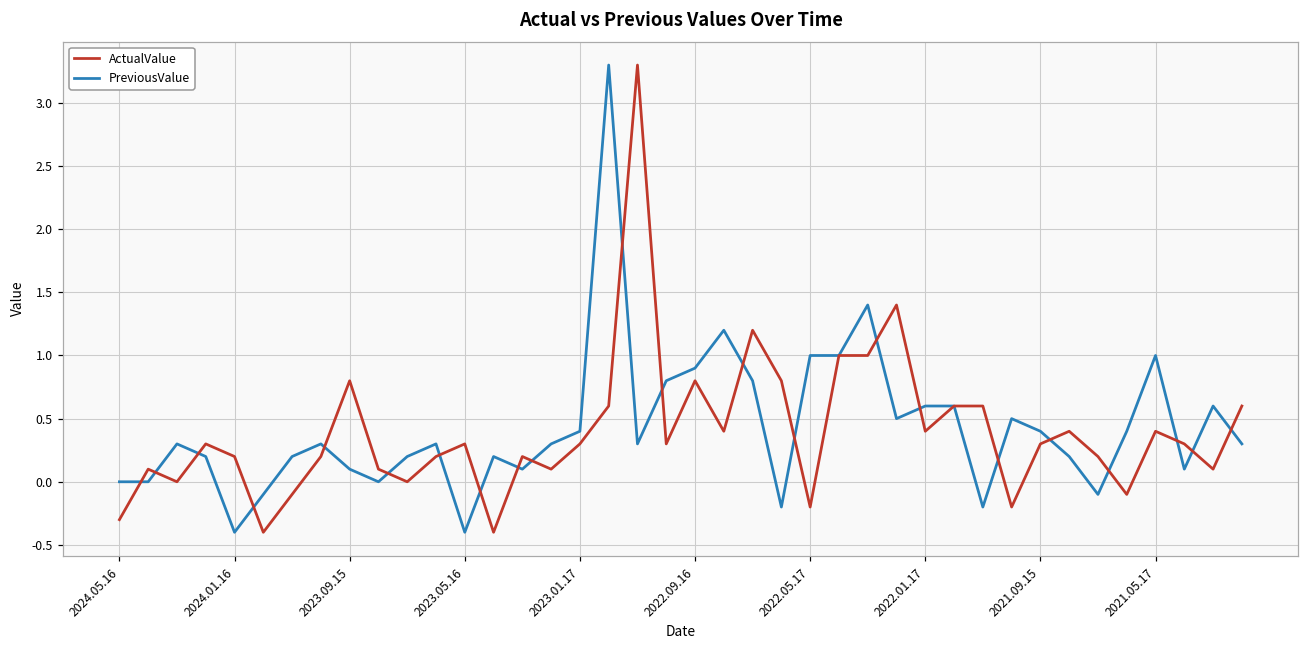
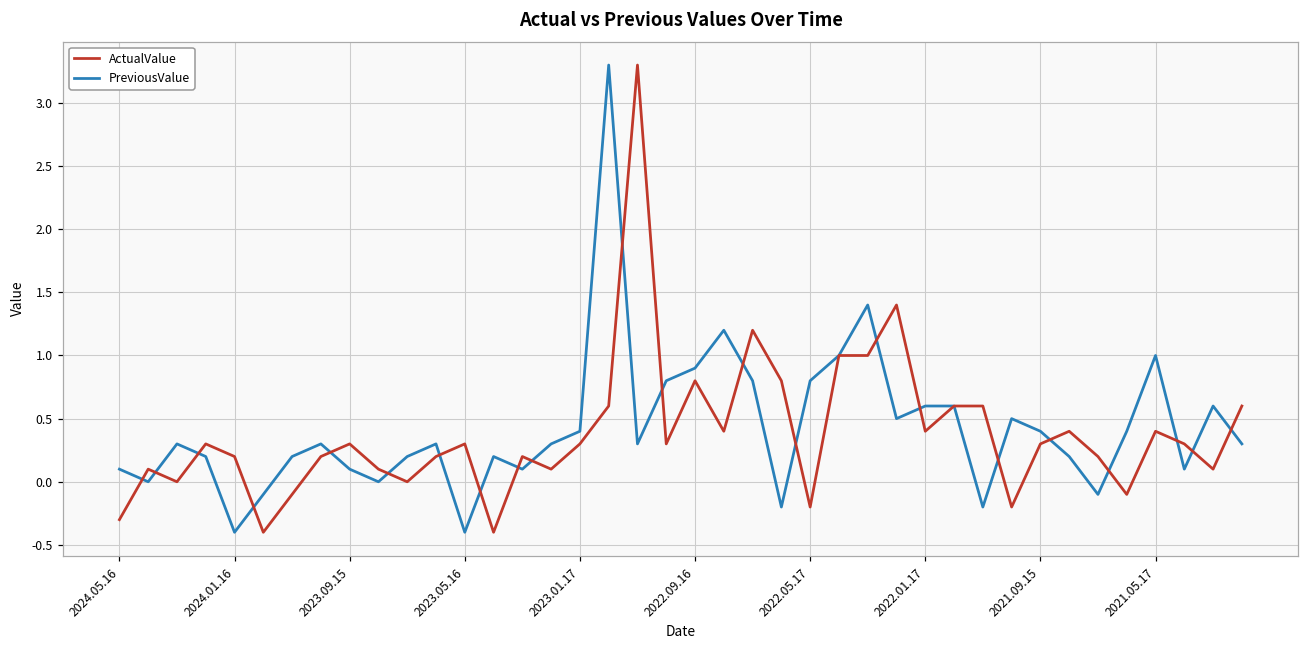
  {
    "ActualValue": {
      "2024.05.16": -0.3,
      "2024.01.16": 0.2,
-     "2023.09.15": 0.8,
+     "2023.09.15": 0.3,
      "2023.05.16": 0.3,
      "2023.01.17": 0.3,
      "2022.09.16": 0.8,
      "2022.05.17": -0.2,
      "2022.01.17": 0.4,
      "2021.09.15": 0.3,
      "2021.05.17": 0.4
    },
    "PreviousValue": {
-     "2024.05.16": 0.0,
+     "2024.05.16": 0.1,
      "2024.01.16": -0.4,
      "2023.09.15": 0.1,
      "2023.05.16": -0.4,
      "2023.01.17": 0.4,
      "2022.09.16": 0.9,
-     "2022.05.17": 1.0,
+     "2022.05.17": 0.8,
      "2022.01.17": 0.6,
      "2021.09.15": 0.4,
      "2021.05.17": 1.0
    }
  }
